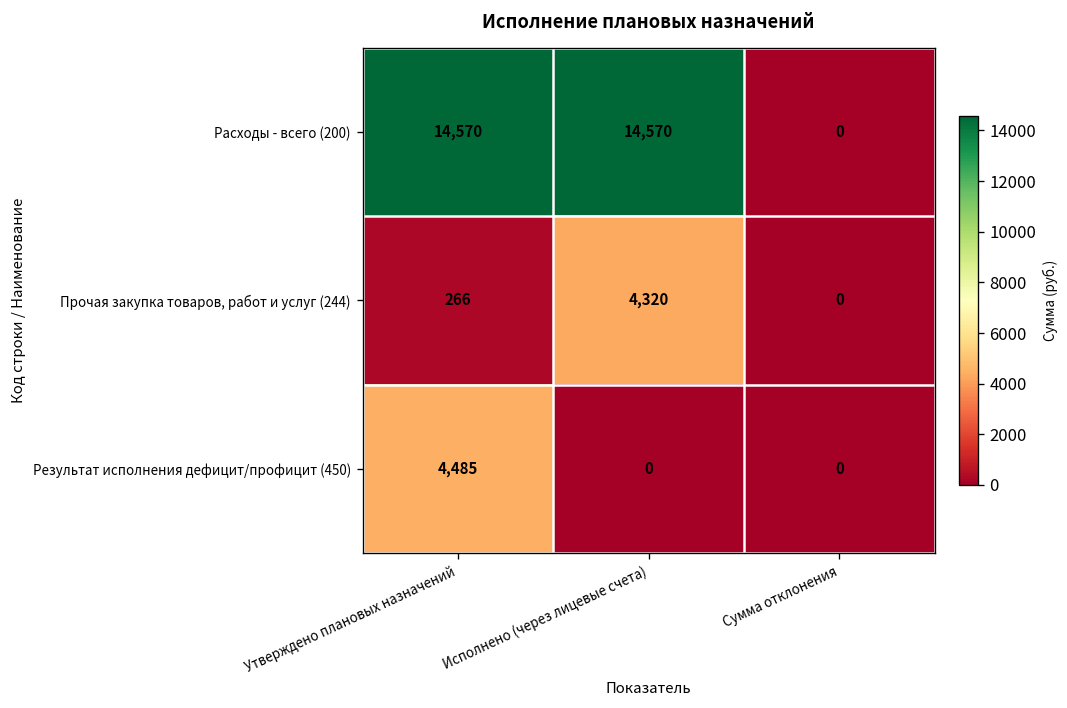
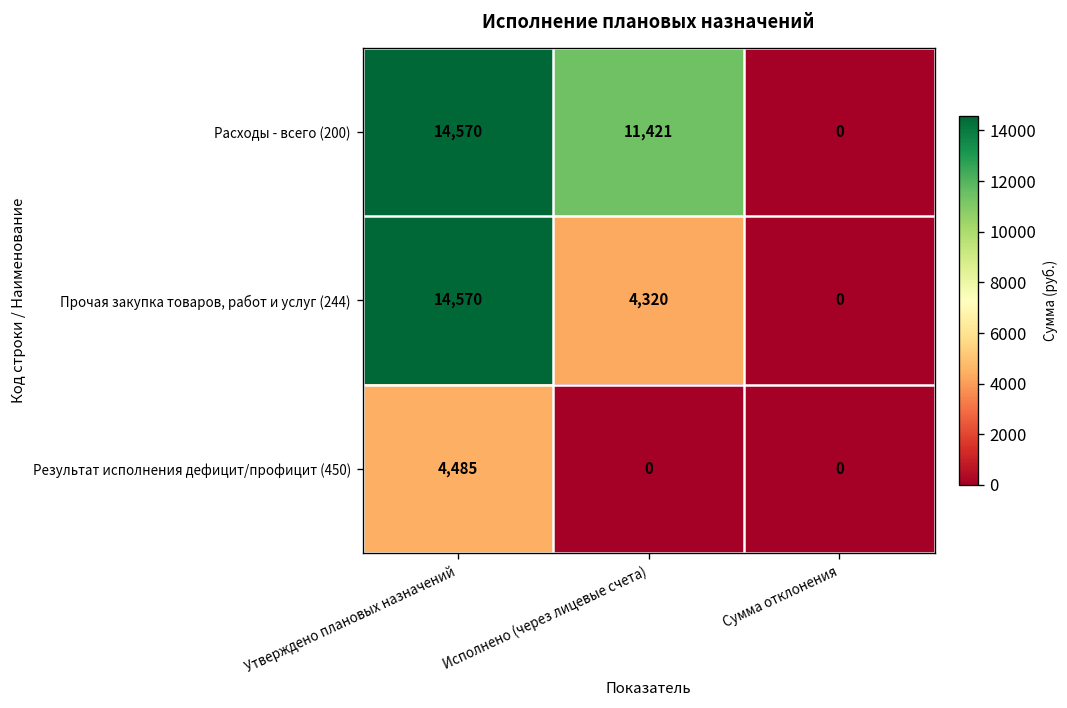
  {
    "Расходы - всего (200)": {
      "Утверждено плановых назначений": "14,570",
-     "Исполнено (через лицевые счета)": "14,570",
+     "Исполнено (через лицевые счета)": "11,421",
      "Сумма отклонения": "0"
    },
    "Прочая закупка товаров, работ и услуг (244)": {
-     "Утверждено плановых назначений": "266",
+     "Утверждено плановых назначений": "14,570",
      "Исполнено (через лицевые счета)": "4,320",
      "Сумма отклонения": "0"
    },
    "Результат исполнения дефицит/профицит (450)": {
      "Утверждено плановых назначений": "4,485",
      "Исполнено (через лицевые счета)": "0",
      "Сумма отклонения": "0"
    }
  }
